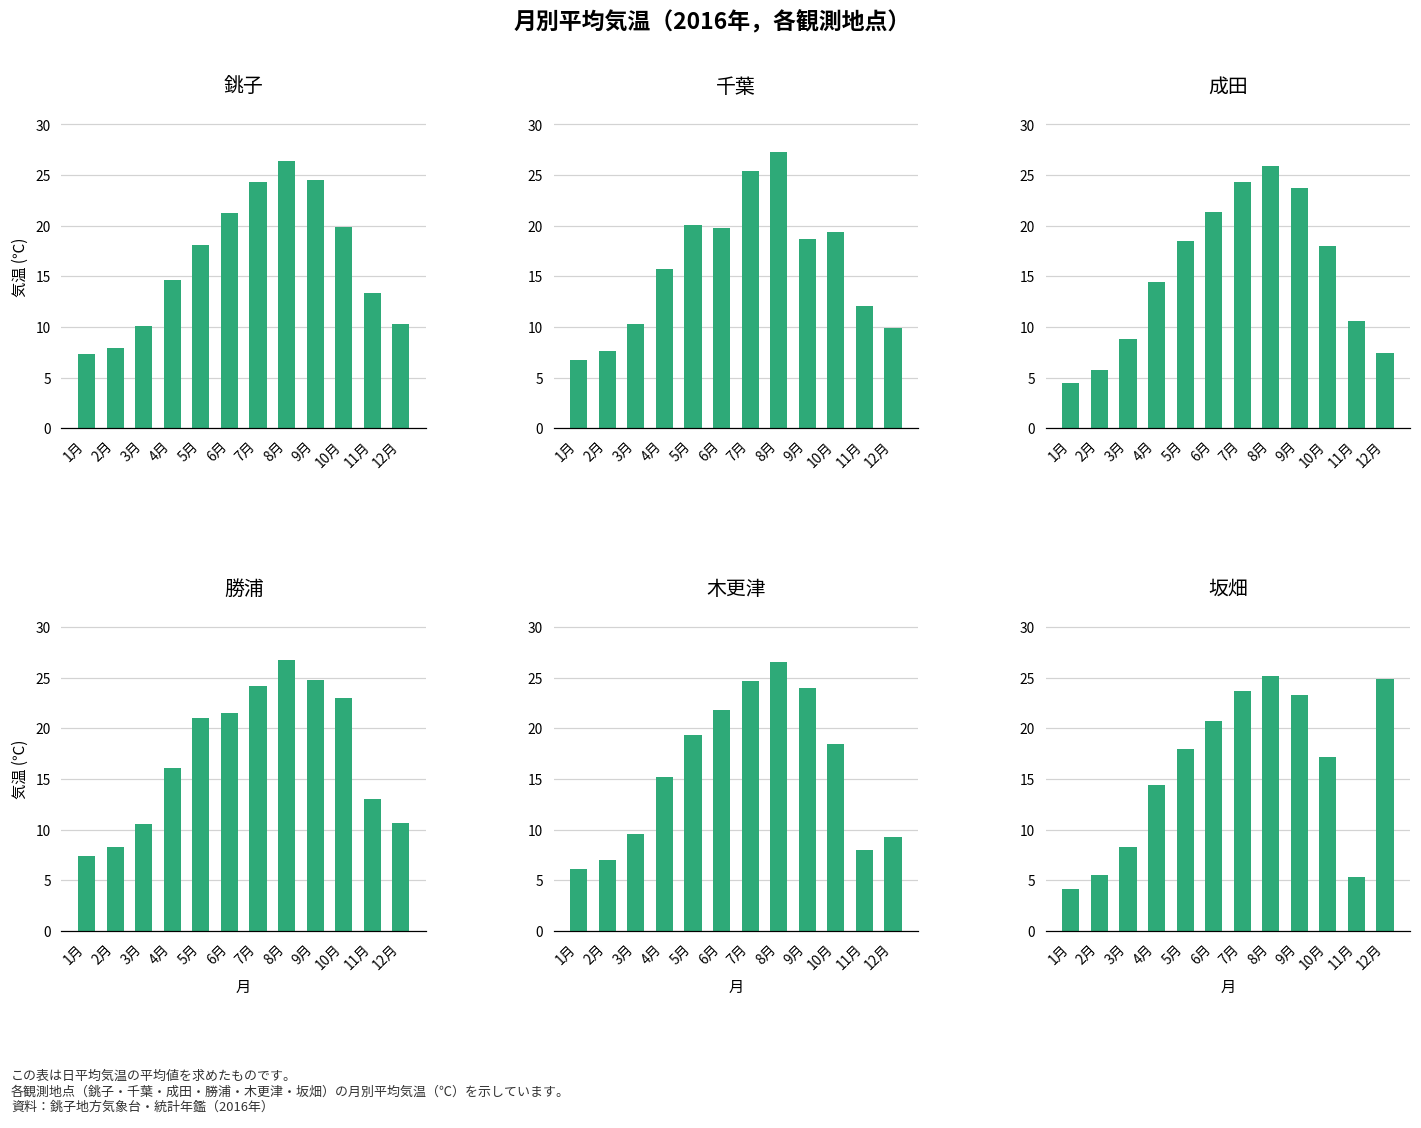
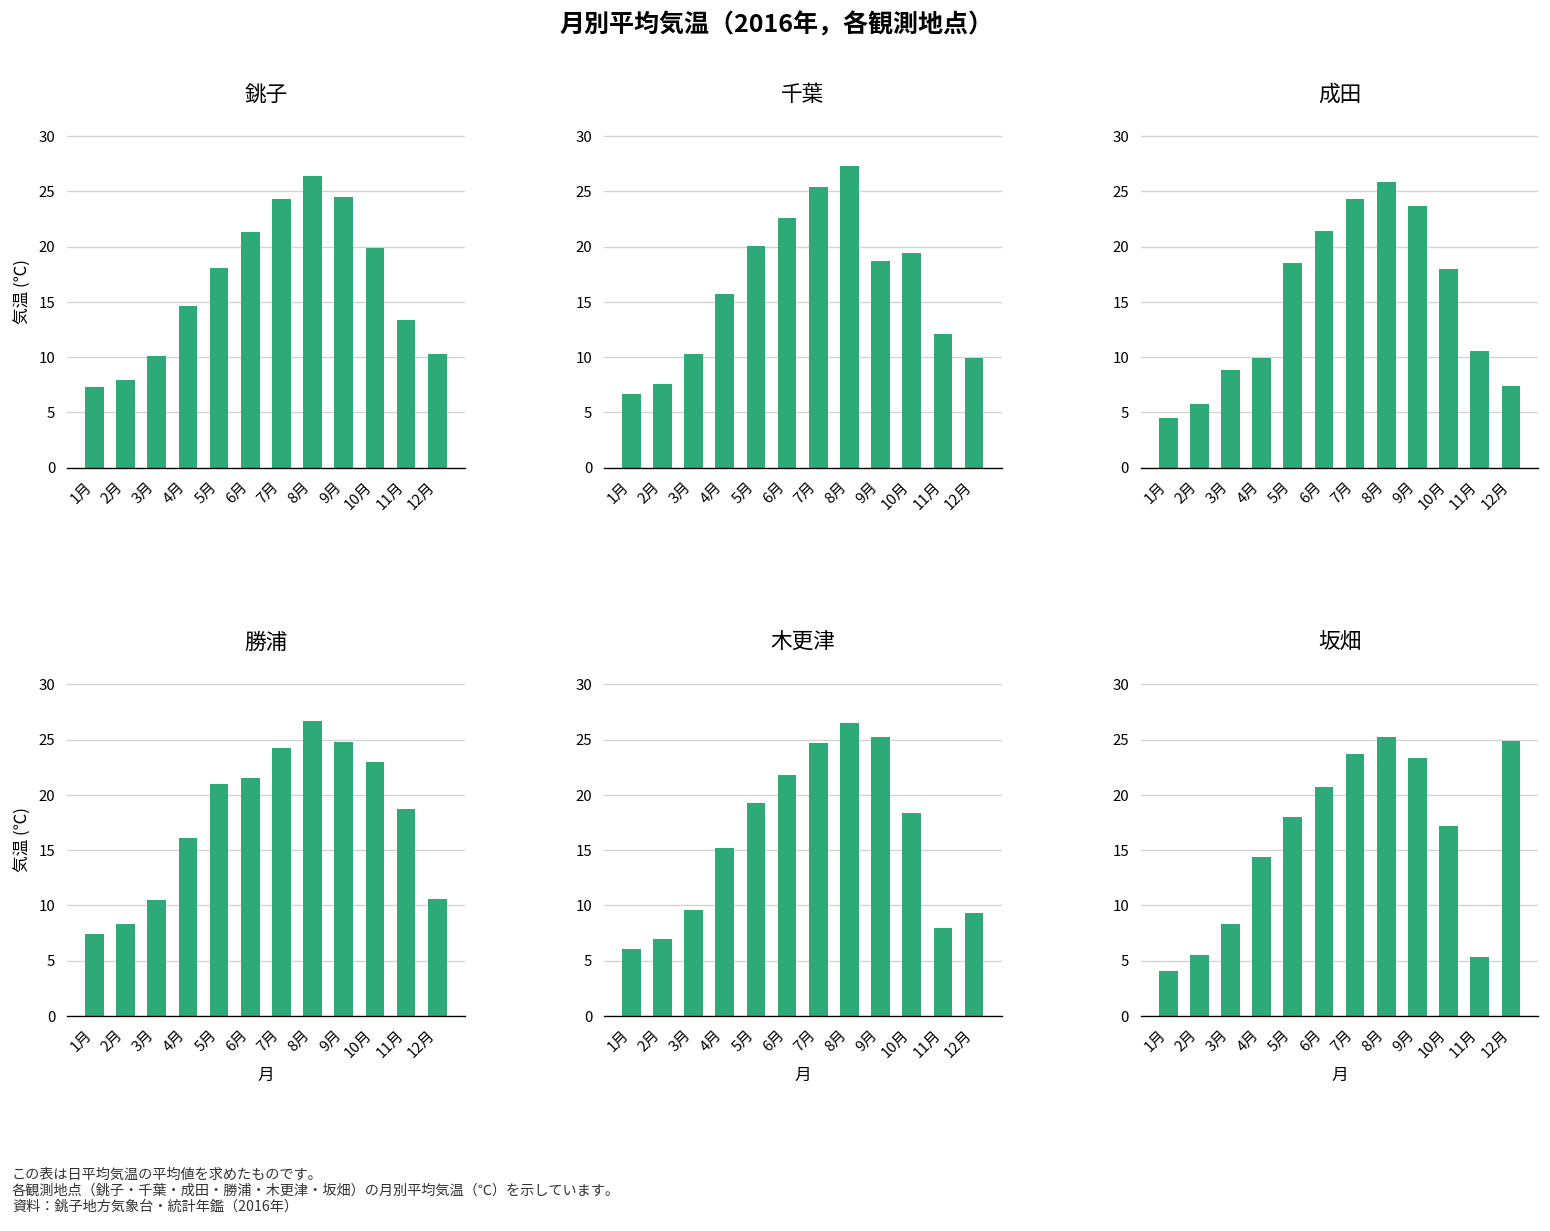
  {
    "銚子": {
      "1月": 7,
      "2月": 8,
      "3月": 10,
      "4月": 15,
      "5月": 18,
      "6月": 21,
      "7月": 24,
      "8月": 26,
      "9月": 25,
      "10月": 20,
      "11月": 13,
      "12月": 10
    },
    "千葉": {
      "1月": 7,
      "2月": 8,
      "3月": 10,
      "4月": 16,
      "5月": 20,
-     "6月": 20,
+     "6月": 23,
      "7月": 25,
      "8月": 27,
      "9月": 19,
      "10月": 19,
      "11月": 12,
      "12月": 10
    },
    "成田": {
      "1月": 5,
      "2月": 6,
      "3月": 9,
-     "4月": 14,
+     "4月": 10,
      "5月": 19,
      "6月": 21,
      "7月": 24,
      "8月": 26,
      "9月": 24,
      "10月": 18,
      "11月": 11,
      "12月": 7
    },
    "勝浦": {
      "1月": 7,
      "2月": 8,
      "3月": 11,
      "4月": 16,
      "5月": 21,
      "6月": 22,
      "7月": 24,
      "8月": 27,
      "9月": 25,
      "10月": 23,
-     "11月": 13,
+     "11月": 19,
      "12月": 11
    },
    "木更津": {
      "1月": 6,
      "2月": 7,
      "3月": 10,
      "4月": 15,
      "5月": 19,
      "6月": 22,
      "7月": 25,
      "8月": 27,
-     "9月": 24,
+     "9月": 25,
      "10月": 18,
      "11月": 8,
      "12月": 9
    },
    "坂畑": {
      "1月": 4,
      "2月": 6,
      "3月": 8,
      "4月": 14,
      "5月": 18,
      "6月": 21,
      "7月": 24,
      "8月": 25,
      "9月": 23,
      "10月": 17,
      "11月": 5,
      "12月": 25
    }
  }
